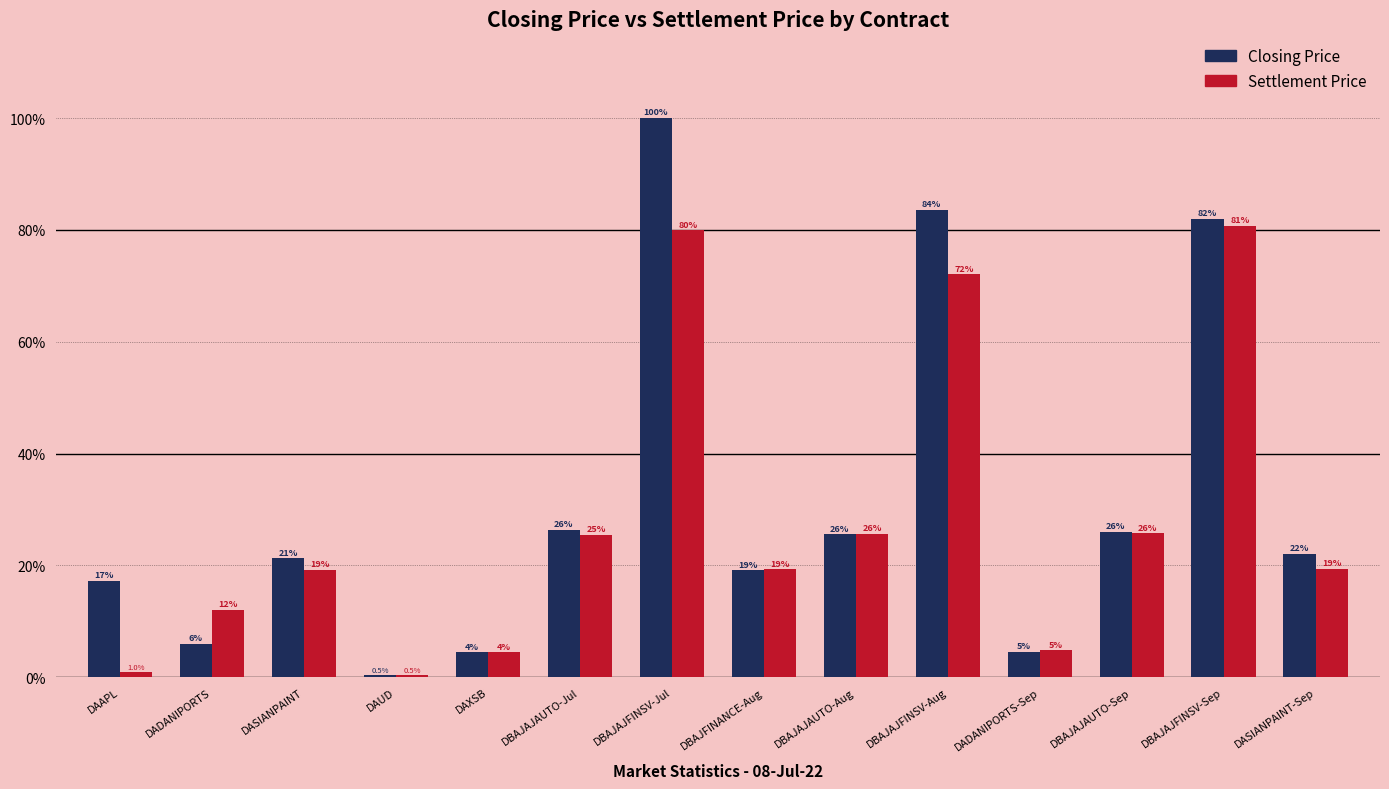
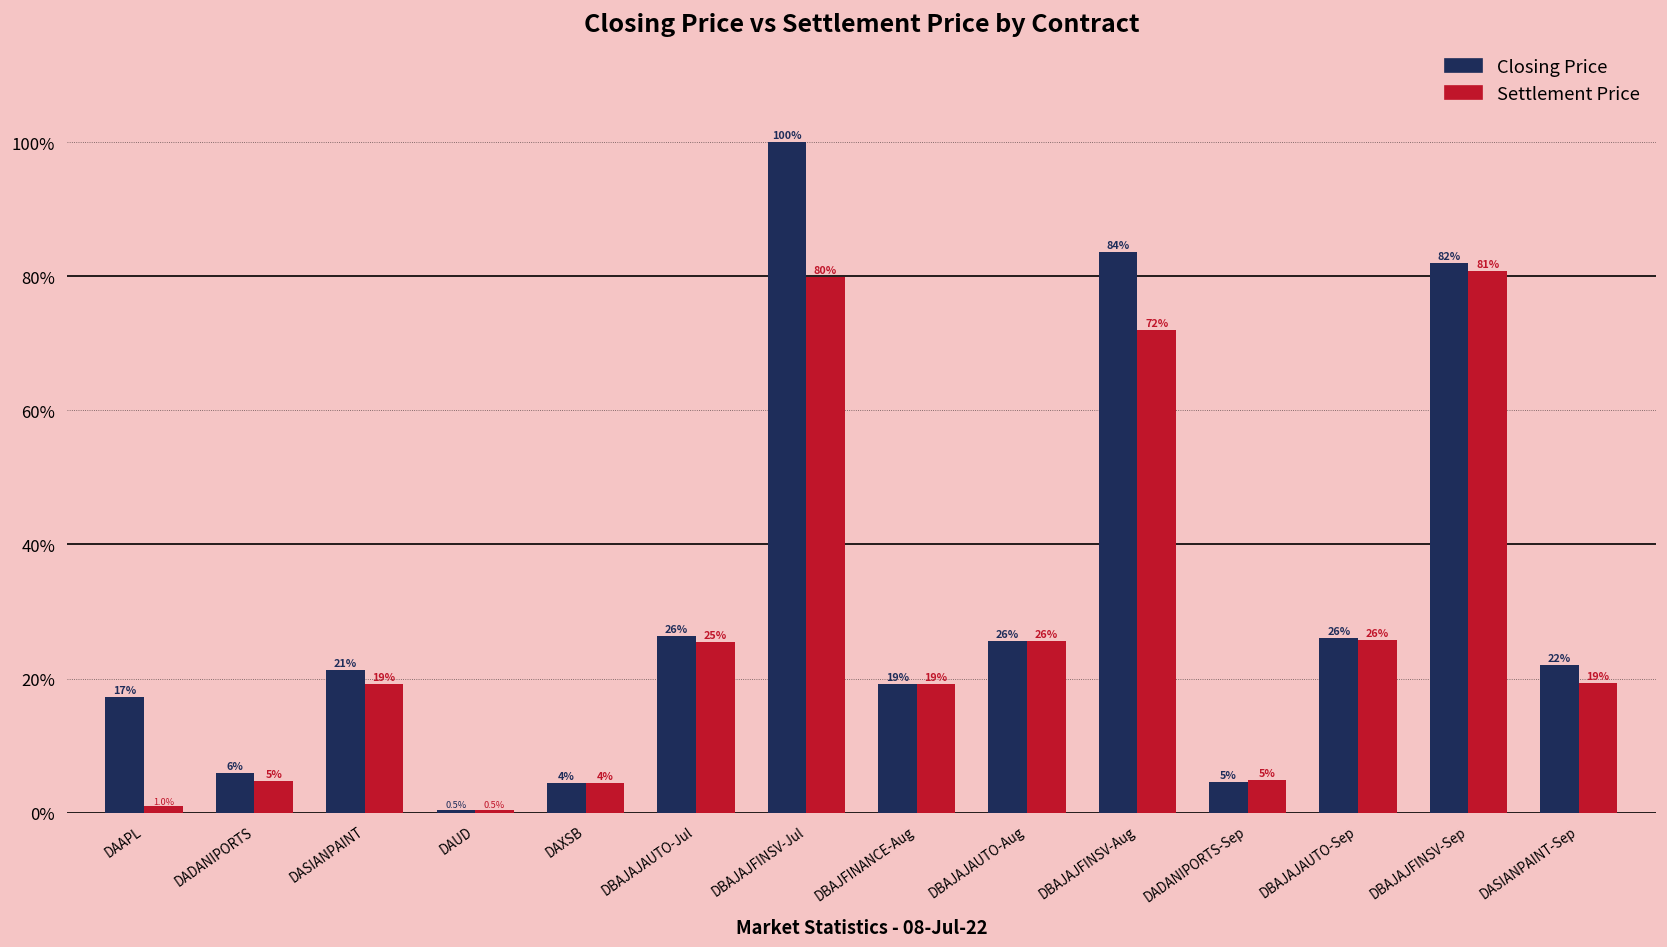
  {
    "Closing Price": {
      "DAAPL": "17%",
      "DADANIPORTS": "6%",
      "DASIANPAINT": "21%",
      "DAUD": "0.5%",
      "DAXSB": "4%",
      "DBAJAJAUTO-Jul": "26%",
      "DBAJAJFINSV-Jul": "100%",
      "DBAJFINANCE-Aug": "19%",
      "DBAJAJAUTO-Aug": "26%",
      "DBAJAJFINSV-Aug": "84%",
      "DADANIPORTS-Sep": "5%",
      "DBAJAJAUTO-Sep": "26%",
      "DBAJAJFINSV-Sep": "82%",
      "DASIANPAINT-Sep": "22%"
    },
    "Settlement Price": {
      "DAAPL": "1.0%",
-     "DADANIPORTS": "12%",
+     "DADANIPORTS": "5%",
      "DASIANPAINT": "19%",
      "DAUD": "0.5%",
      "DAXSB": "4%",
      "DBAJAJAUTO-Jul": "25%",
      "DBAJAJFINSV-Jul": "80%",
      "DBAJFINANCE-Aug": "19%",
      "DBAJAJAUTO-Aug": "26%",
      "DBAJAJFINSV-Aug": "72%",
      "DADANIPORTS-Sep": "5%",
      "DBAJAJAUTO-Sep": "26%",
      "DBAJAJFINSV-Sep": "81%",
      "DASIANPAINT-Sep": "19%"
    }
  }
